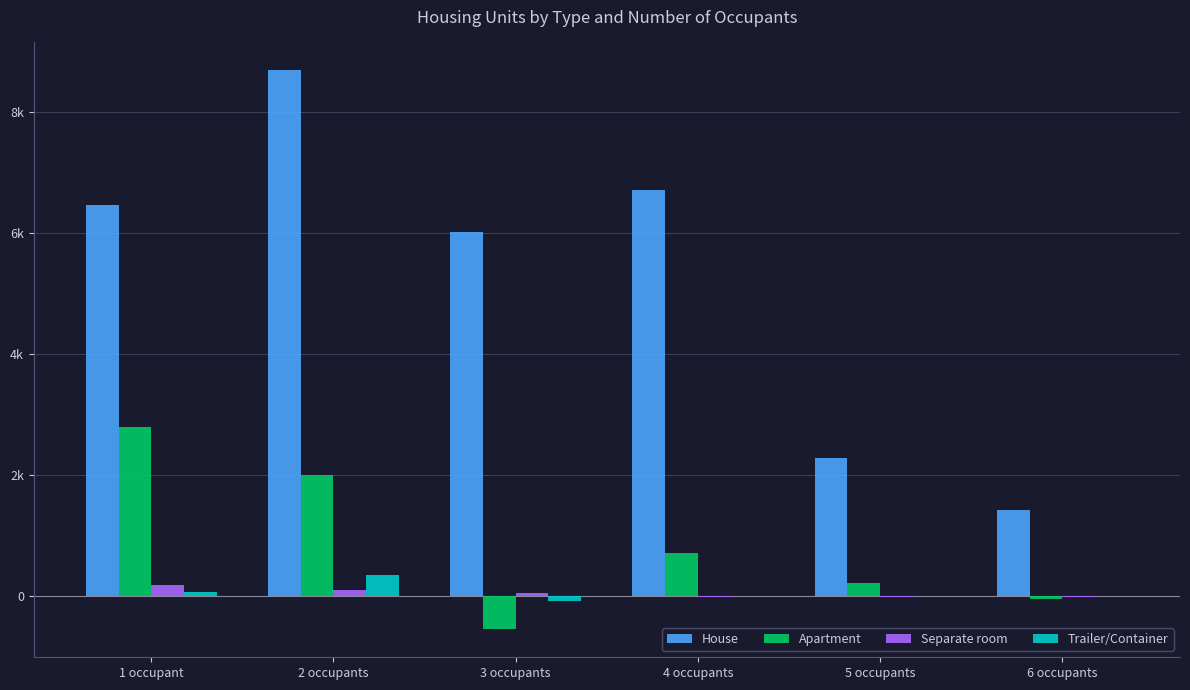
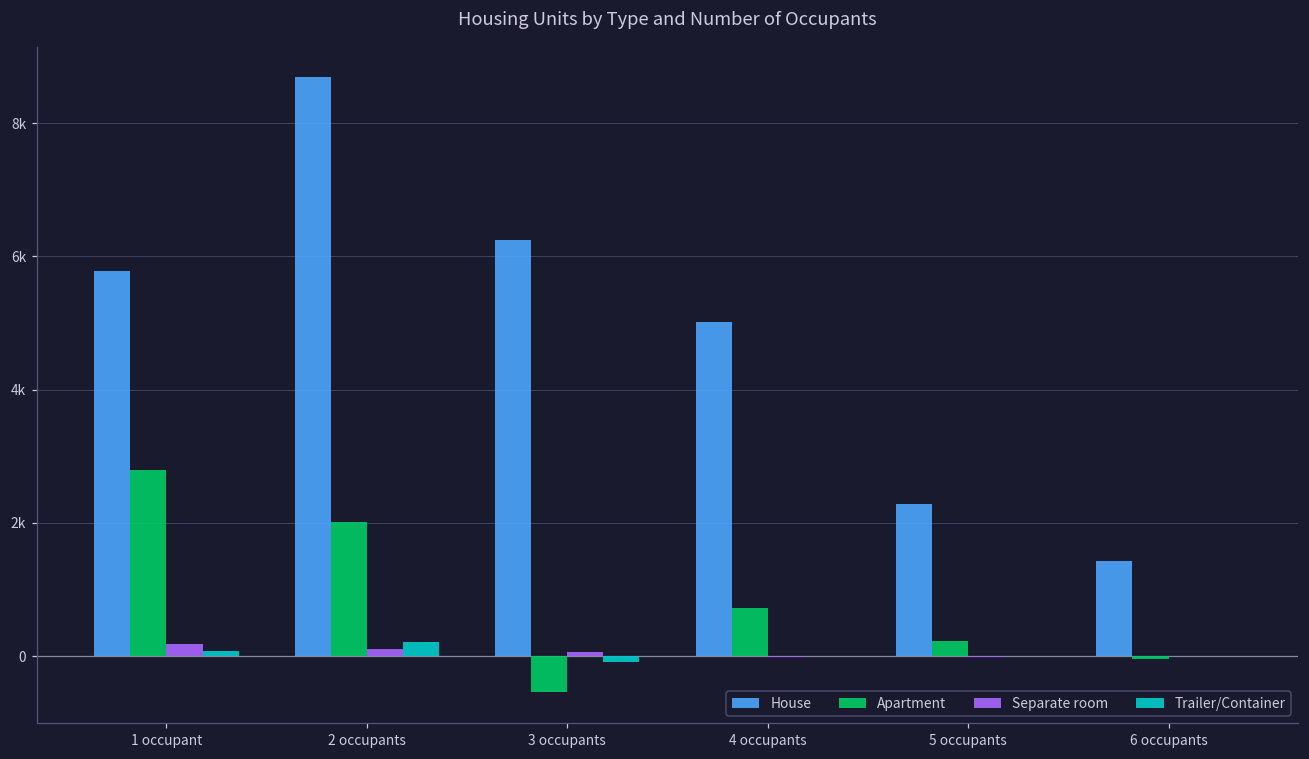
  {
    "House": {
-     "1 occupant": 6500,
+     "1 occupant": 5800,
      "2 occupants": 8700,
-     "3 occupants": 6000,
-     "4 occupants": 6700,
+     "3 occupants": 6300,
+     "4 occupants": 5000,
      "5 occupants": 2300,
      "6 occupants": 1400
    },
    "Apartment": {
      "1 occupant": 2800,
      "2 occupants": 2000,
      "3 occupants": -500,
      "4 occupants": 700,
      "5 occupants": 200
    },
    "Separate room": {
      "1 occupant": 200,
      "2 occupants": 100,
      "3 occupants": 100
    },
    "Trailer/Container": {
      "1 occupant": 100,
-     "2 occupants": 300,
+     "2 occupants": 200,
      "3 occupants": -100,
      "4 occupants": 0,
      "5 occupants": 0,
      "6 occupants": 0
    }
  }
